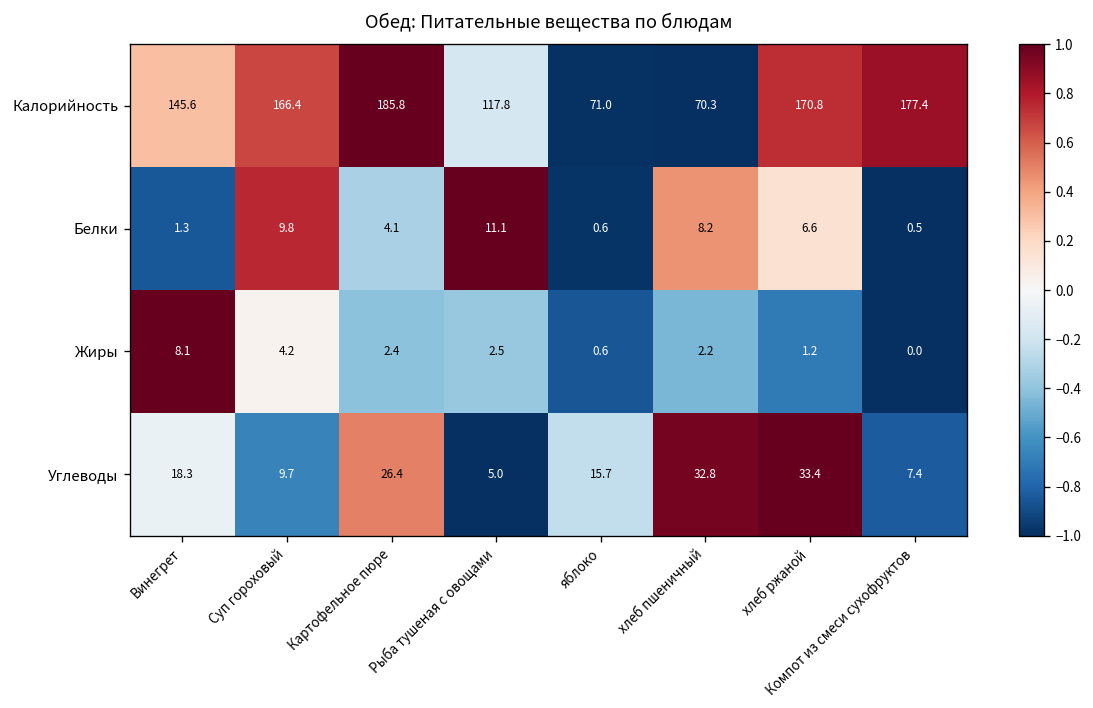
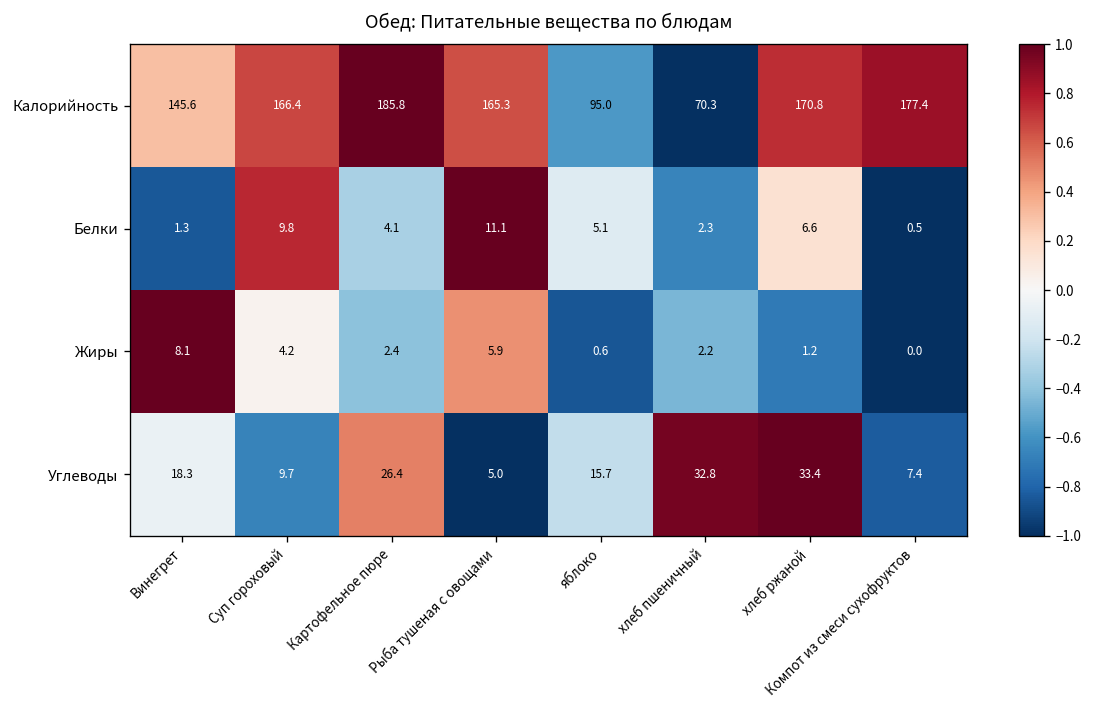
  {
    "Калорийность": {
      "Винегрет": 145.6,
      "Суп гороховый": 166.4,
      "Картофельное пюре": 185.8,
-     "Рыба тушеная с овощами": 117.8,
-     "яблоко": 71.0,
+     "Рыба тушеная с овощами": 165.3,
+     "яблоко": 95.0,
      "хлеб пшеничный": 70.3,
      "хлеб ржаной": 170.8,
      "Компот из смеси сухофруктов": 177.4
    },
    "Белки": {
      "Винегрет": 1.3,
      "Суп гороховый": 9.8,
      "Картофельное пюре": 4.1,
      "Рыба тушеная с овощами": 11.1,
-     "яблоко": 0.6,
-     "хлеб пшеничный": 8.2,
+     "яблоко": 5.1,
+     "хлеб пшеничный": 2.3,
      "хлеб ржаной": 6.6,
      "Компот из смеси сухофруктов": 0.5
    },
    "Жиры": {
      "Винегрет": 8.1,
      "Суп гороховый": 4.2,
      "Картофельное пюре": 2.4,
-     "Рыба тушеная с овощами": 2.5,
+     "Рыба тушеная с овощами": 5.9,
      "яблоко": 0.6,
      "хлеб пшеничный": 2.2,
      "хлеб ржаной": 1.2,
      "Компот из смеси сухофруктов": 0.0
    },
    "Углеводы": {
      "Винегрет": 18.3,
      "Суп гороховый": 9.7,
      "Картофельное пюре": 26.4,
      "Рыба тушеная с овощами": 5.0,
      "яблоко": 15.7,
      "хлеб пшеничный": 32.8,
      "хлеб ржаной": 33.4,
      "Компот из смеси сухофруктов": 7.4
    }
  }
